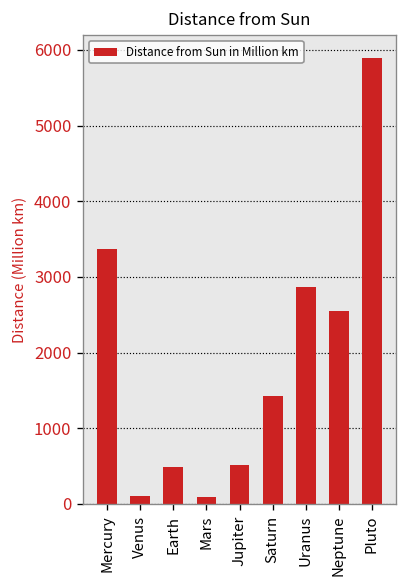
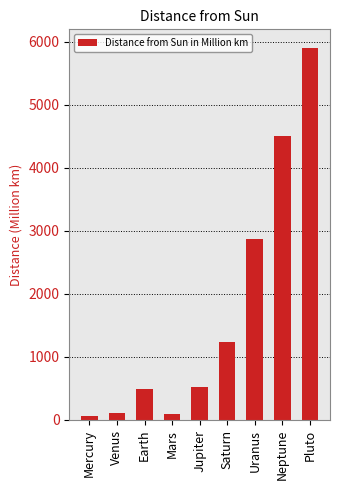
  {
-   "Mercury": 3400,
+   "Mercury": 100,
    "Venus": 100,
    "Earth": 500,
    "Mars": 100,
    "Jupiter": 500,
-   "Saturn": 1400,
+   "Saturn": 1200,
    "Uranus": 2900,
-   "Neptune": 2500,
+   "Neptune": 4500,
    "Pluto": 5900
  }
